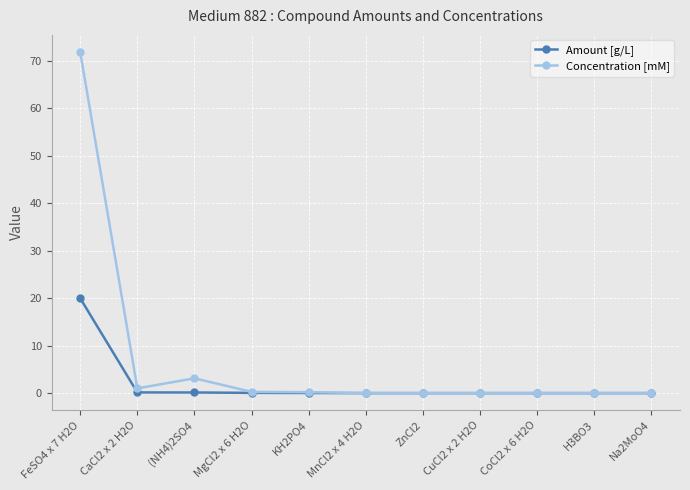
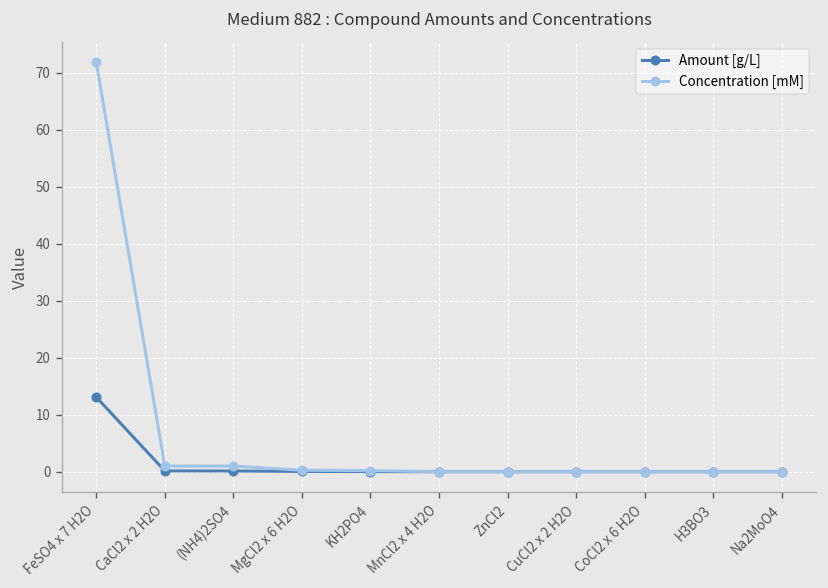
  {
    "Amount [g/L]": {
-     "FeSO4 x 7 H2O": 20,
+     "FeSO4 x 7 H2O": 13,
      "CaCl2 x 2 H2O": 0,
      "(NH4)2SO4": 0
    },
    "Concentration [mM]": {
      "FeSO4 x 7 H2O": 72,
      "CaCl2 x 2 H2O": 1,
-     "(NH4)2SO4": 3
+     "(NH4)2SO4": 1
    }
  }
